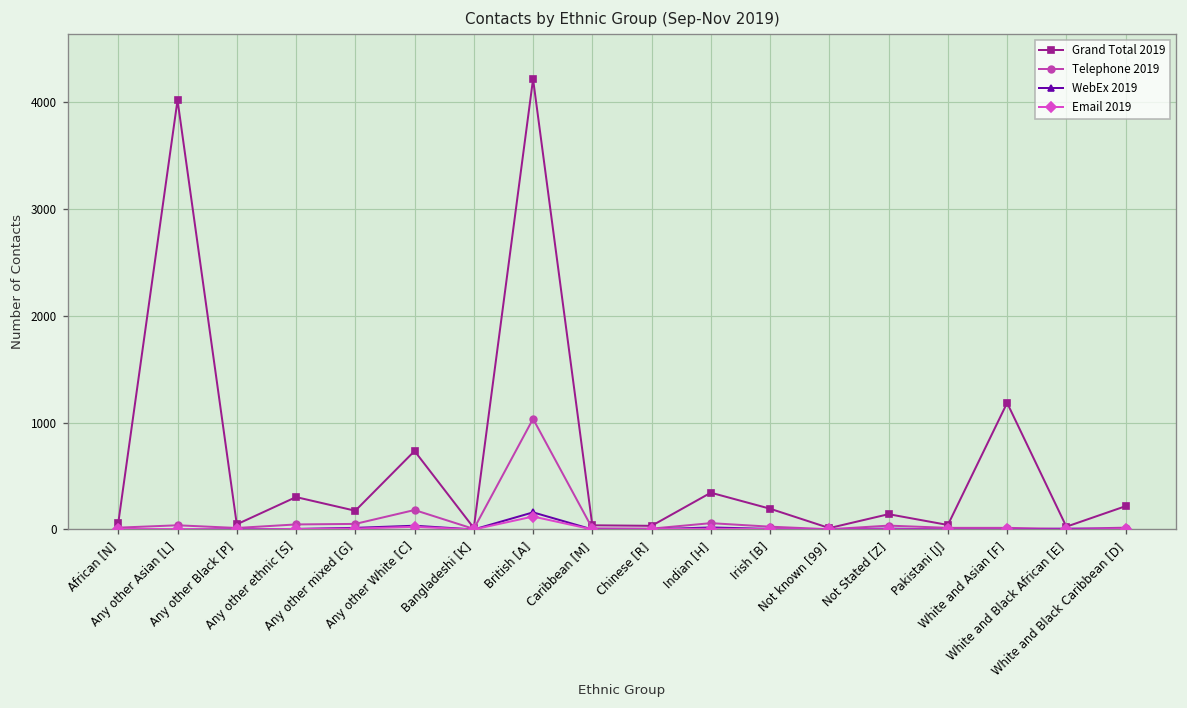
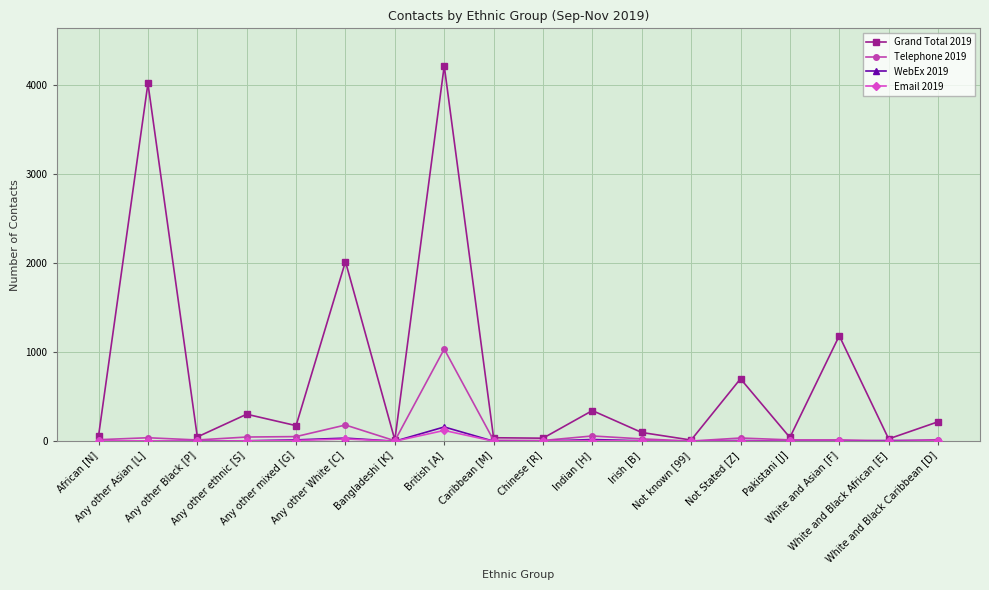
  {
    "Grand Total 2019": {
      "African [N]": 100,
      "Any other Asian [L]": 4000,
      "Any other Black [P]": 0,
      "Any other ethnic [S]": 300,
      "Any other mixed [G]": 200,
-     "Any other White [C]": 700,
+     "Any other White [C]": 2000,
      "British [A]": 4200,
      "Caribbean [M]": 0,
      "Indian [H]": 300,
-     "Irish [B]": 200,
-     "Not Stated [Z]": 100,
+     "Irish [B]": 100,
+     "Not Stated [Z]": 700,
      "White and Asian [F]": 1200,
      "White and Black Caribbean [D]": 200
    },
    "WebEx 2019": {
      "British [A]": 200
    }
  }
